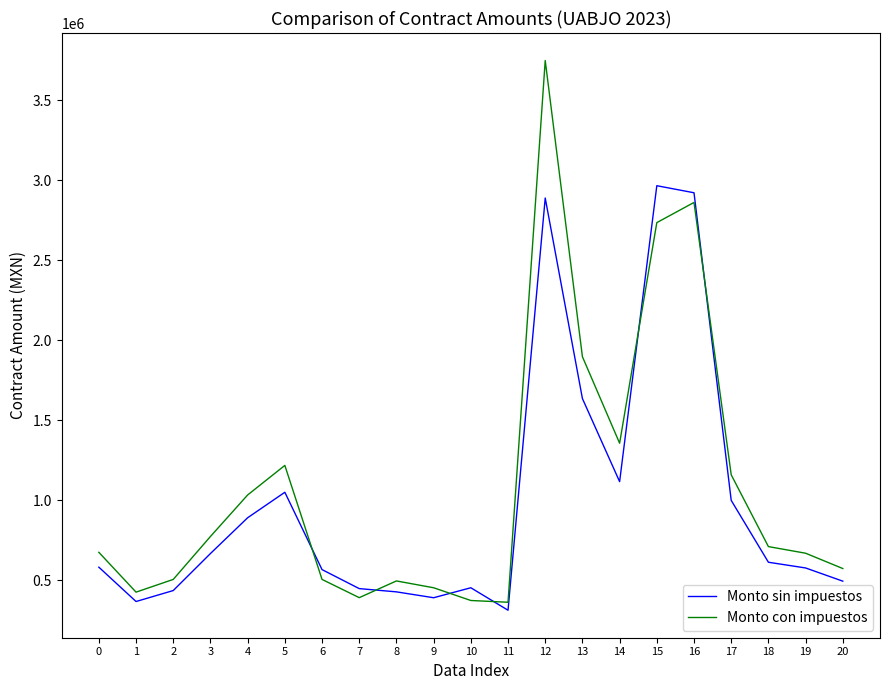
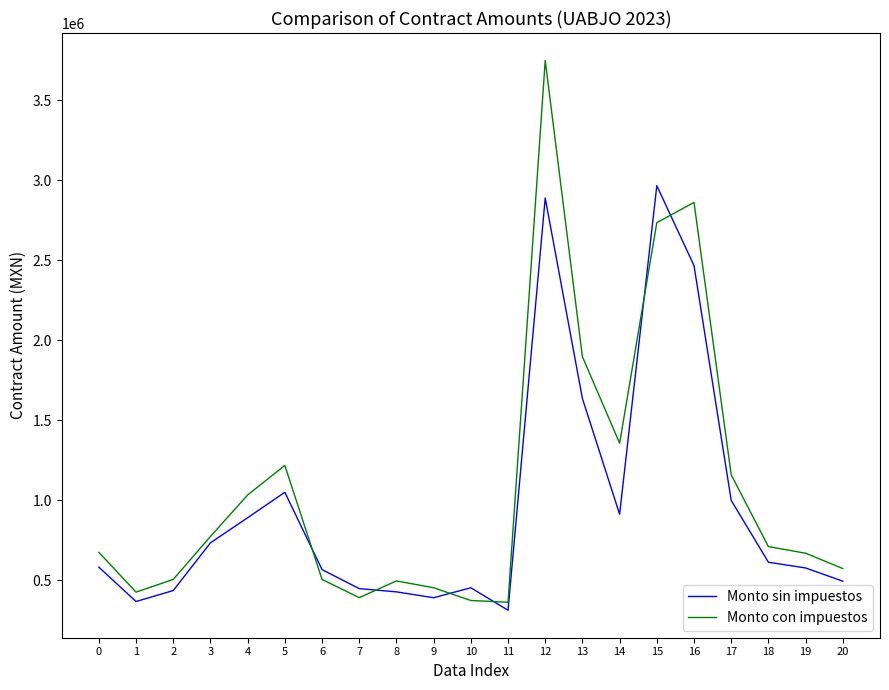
  {
    "Monto sin impuestos": {
      "0": 580000,
      "1": 370000,
      "2": 440000,
-     "3": 670000,
+     "3": 730000,
      "4": 890000,
      "5": 1050000,
      "6": 570000,
      "7": 450000,
      "8": 430000,
      "9": 390000,
      "10": 450000,
      "11": 310000,
      "12": 2890000,
      "13": 1640000,
-     "14": 1120000,
+     "14": 910000,
      "15": 2970000,
-     "16": 2920000,
+     "16": 2470000,
      "17": 1000000,
      "18": 610000,
      "19": 580000,
      "20": 490000
    },
    "Monto con impuestos": {
      "0": 670000,
      "1": 430000,
      "2": 500000,
      "3": 770000,
      "4": 1030000,
      "5": 1220000,
      "6": 500000,
      "7": 390000,
      "8": 500000,
      "9": 450000,
      "10": 370000,
      "11": 360000,
      "12": 3750000,
      "13": 1900000,
      "14": 1360000,
      "15": 2740000,
      "16": 2860000,
      "17": 1160000,
      "18": 710000,
      "19": 670000,
      "20": 570000
    }
  }
